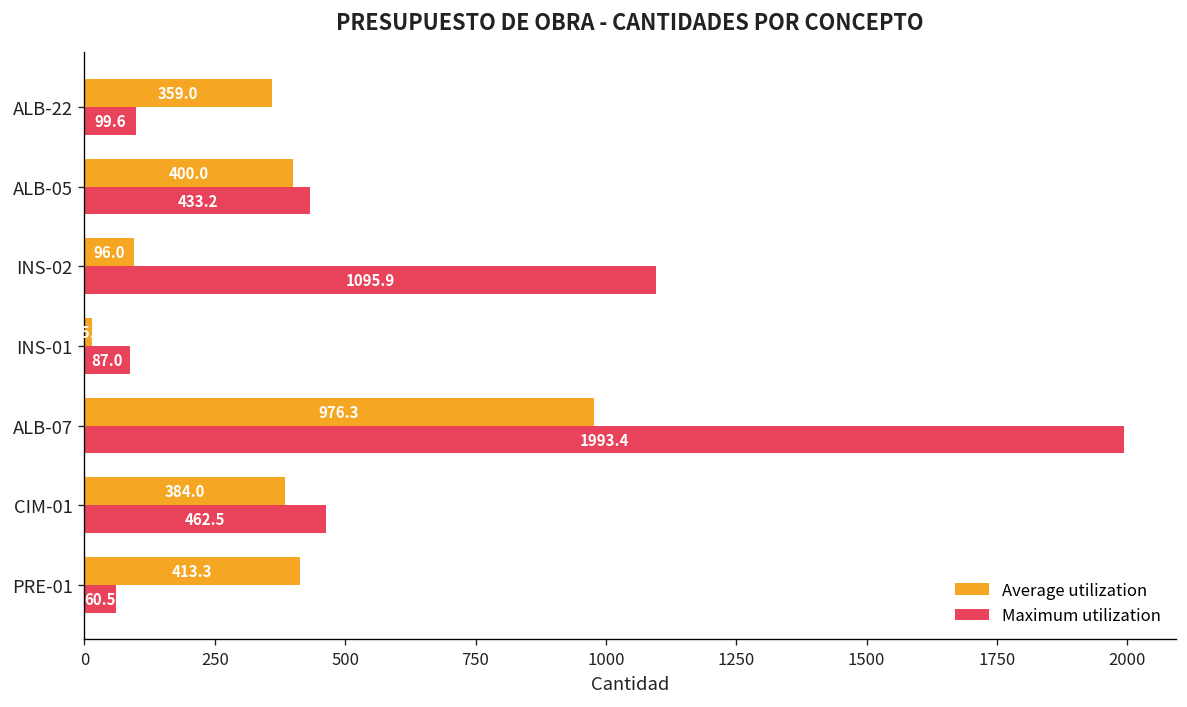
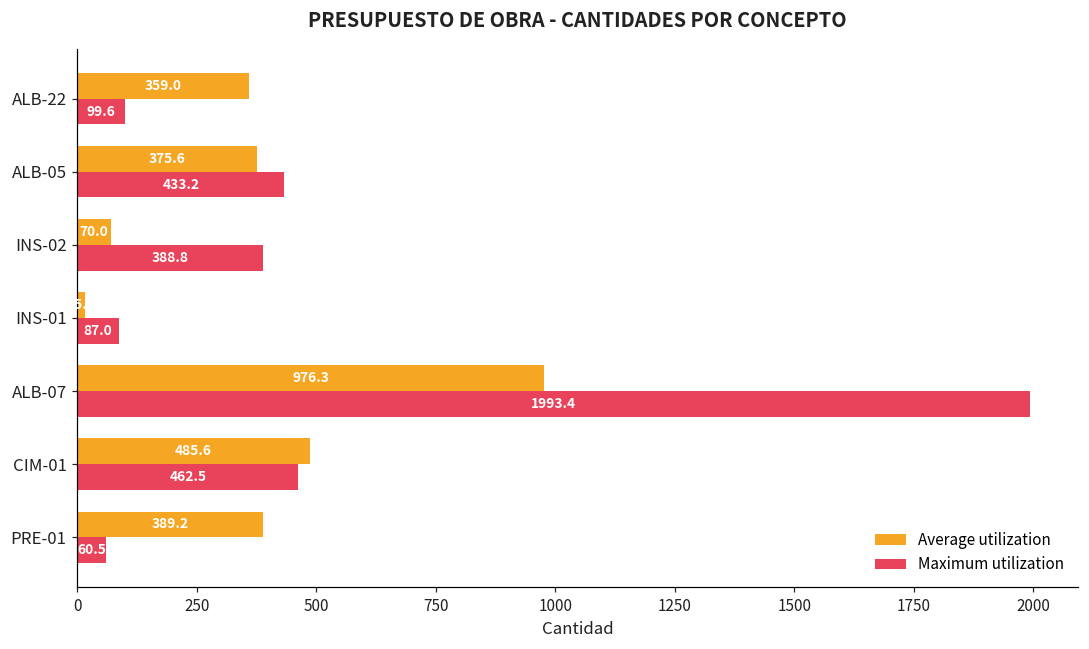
  {
    "Average utilization": {
      "ALB-22": 359.0,
-     "ALB-05": 400.0,
-     "INS-02": 96.0,
+     "ALB-05": 375.6,
+     "INS-02": 70.0,
      "ALB-07": 976.3,
-     "CIM-01": 384.0,
-     "PRE-01": 413.3
+     "CIM-01": 485.6,
+     "PRE-01": 389.2
    },
    "Maximum utilization": {
      "ALB-22": 99.6,
      "ALB-05": 433.2,
-     "INS-02": 1095.9,
+     "INS-02": 388.8,
      "INS-01": 87.0,
      "ALB-07": 1993.4,
      "CIM-01": 462.5,
      "PRE-01": 60.5
    }
  }
